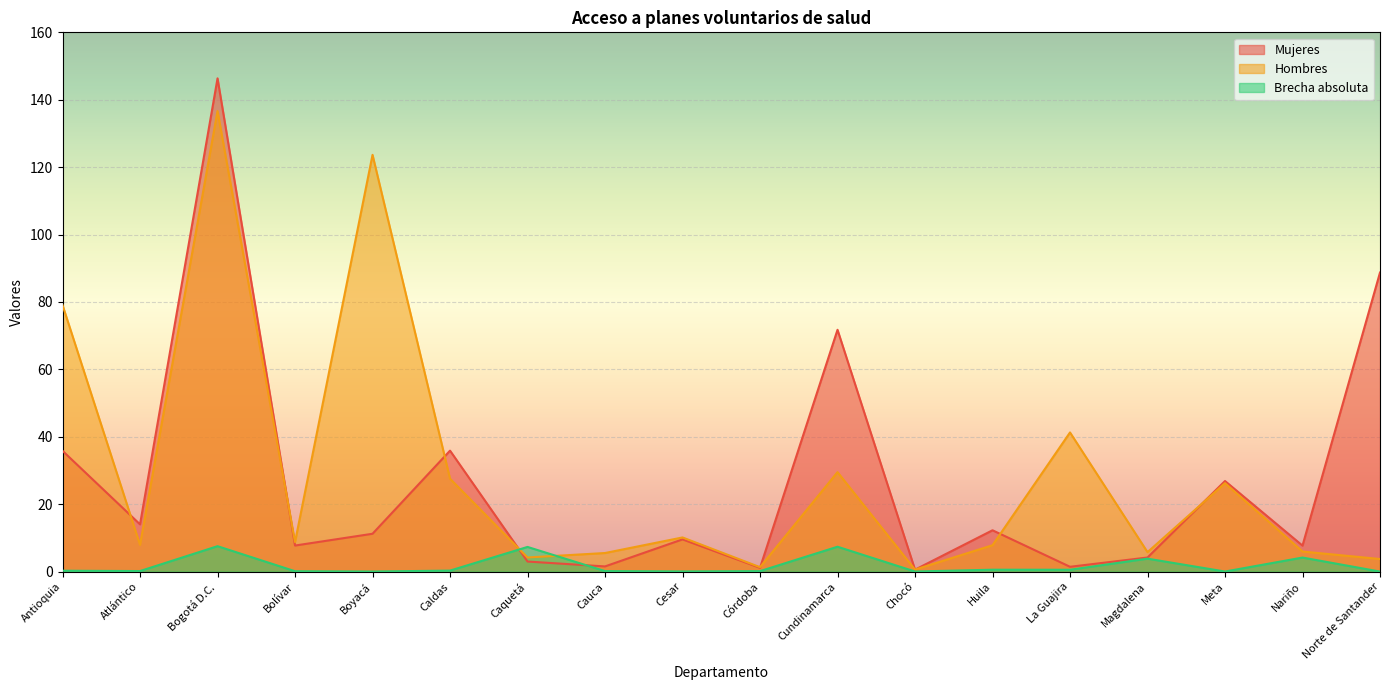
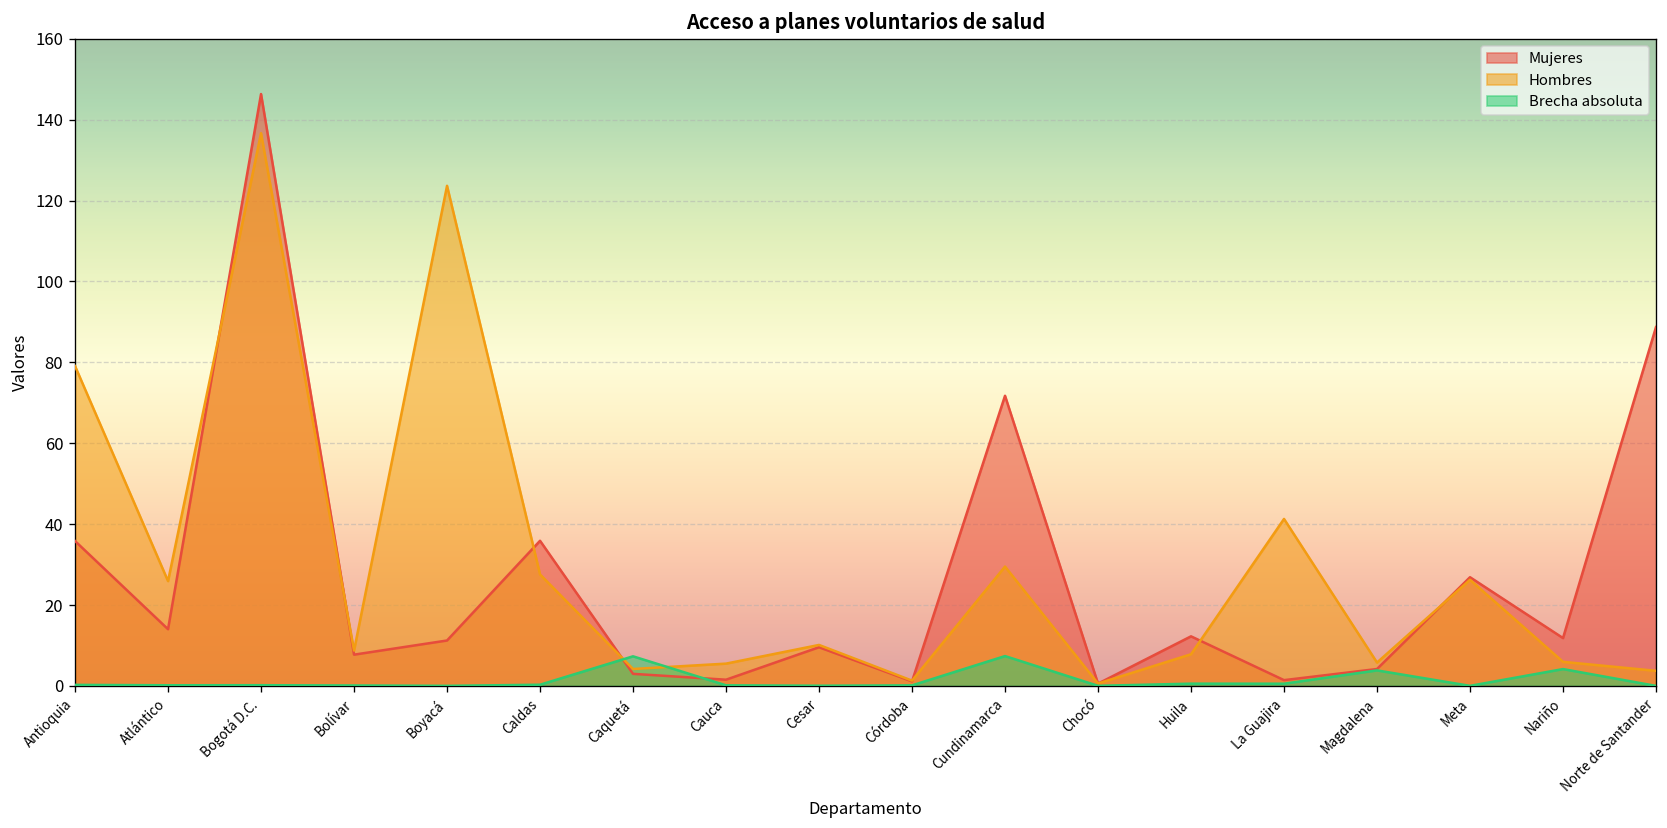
  {
    "Mujeres": {
      "Antioquia": 36,
      "Atlántico": 14,
      "Bogotá D.C.": 146,
      "Bolívar": 8,
      "Boyacá": 11,
      "Caldas": 36,
      "Caquetá": 3,
      "Cauca": 2,
      "Cundinamarca": 72,
      "Huila": 12,
      "La Guajira": 1,
-     "Nariño": 8,
+     "Nariño": 12,
      "Norte de Santander": 89
    },
    "Hombres": {
      "Antioquia": 79,
-     "Atlántico": 8,
+     "Atlántico": 26,
      "Bogotá D.C.": 137,
      "Bolívar": 9,
      "Boyacá": 124,
      "Caldas": 28,
      "Caquetá": 4,
      "Cauca": 6,
      "Cundinamarca": 30,
      "Huila": 8,
      "La Guajira": 41,
      "Magdalena": 6,
      "Nariño": 6,
      "Norte de Santander": 4
    },
    "Brecha absoluta": {
      "Antioquia": 0,
      "Atlántico": 0,
-     "Bogotá D.C.": 8,
+     "Bogotá D.C.": 0,
      "Bolívar": 0,
      "Boyacá": 0,
      "Caldas": 0,
      "Caquetá": 7,
      "Cauca": 0,
      "Cesar": 0,
      "Córdoba": 0,
      "Cundinamarca": 7,
      "Huila": 1,
      "La Guajira": 1,
      "Meta": 0,
      "Nariño": 4,
      "Norte de Santander": 0
    }
  }
